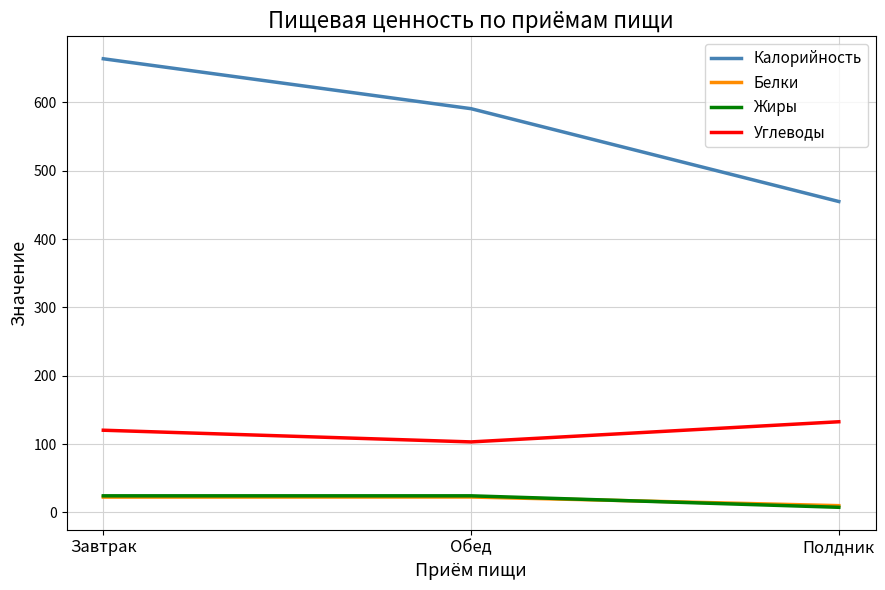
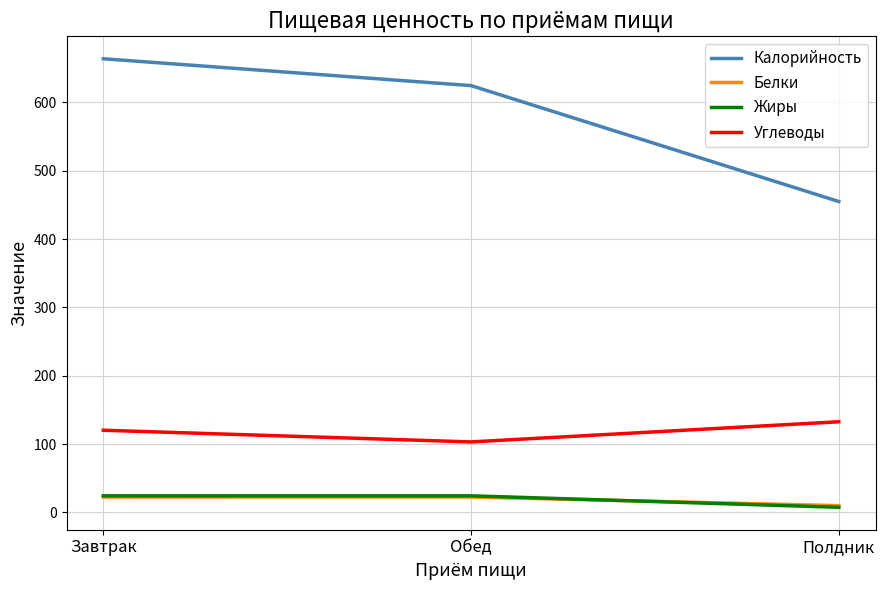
  {
    "Калорийность": {
      "Завтрак": 660,
-     "Обед": 590,
+     "Обед": 620,
      "Полдник": 450
    },
    "Углеводы": {
      "Завтрак": 120,
      "Обед": 100,
      "Полдник": 130
    }
  }
